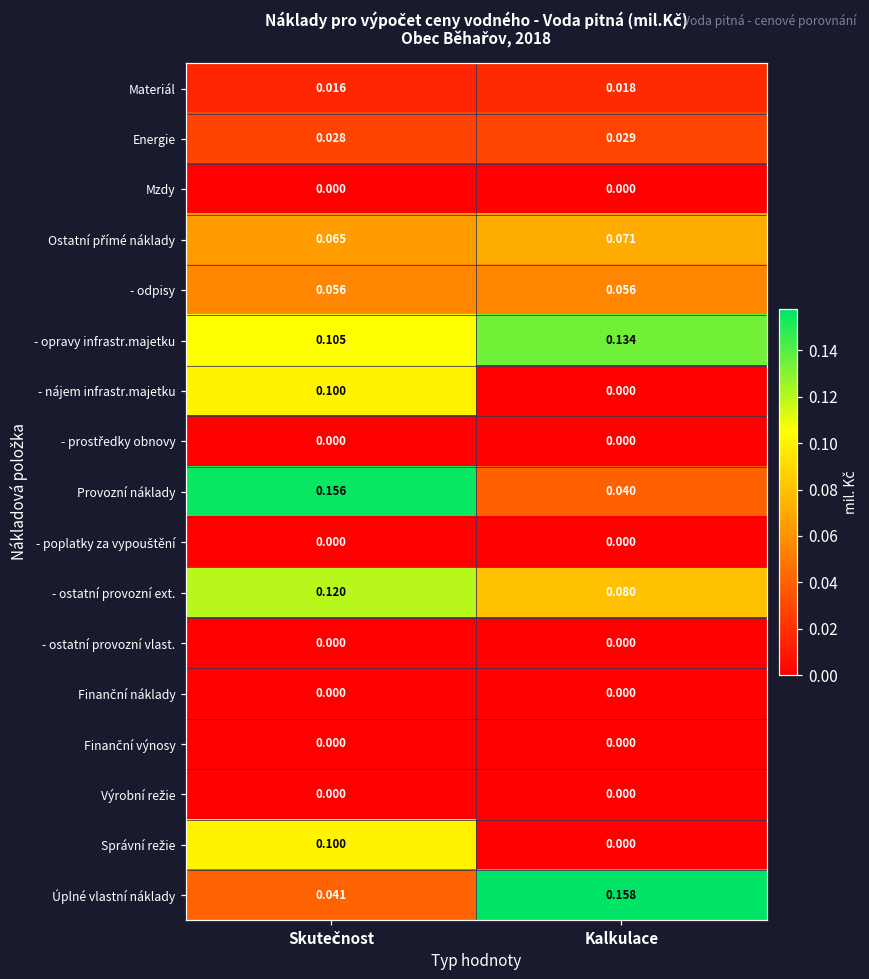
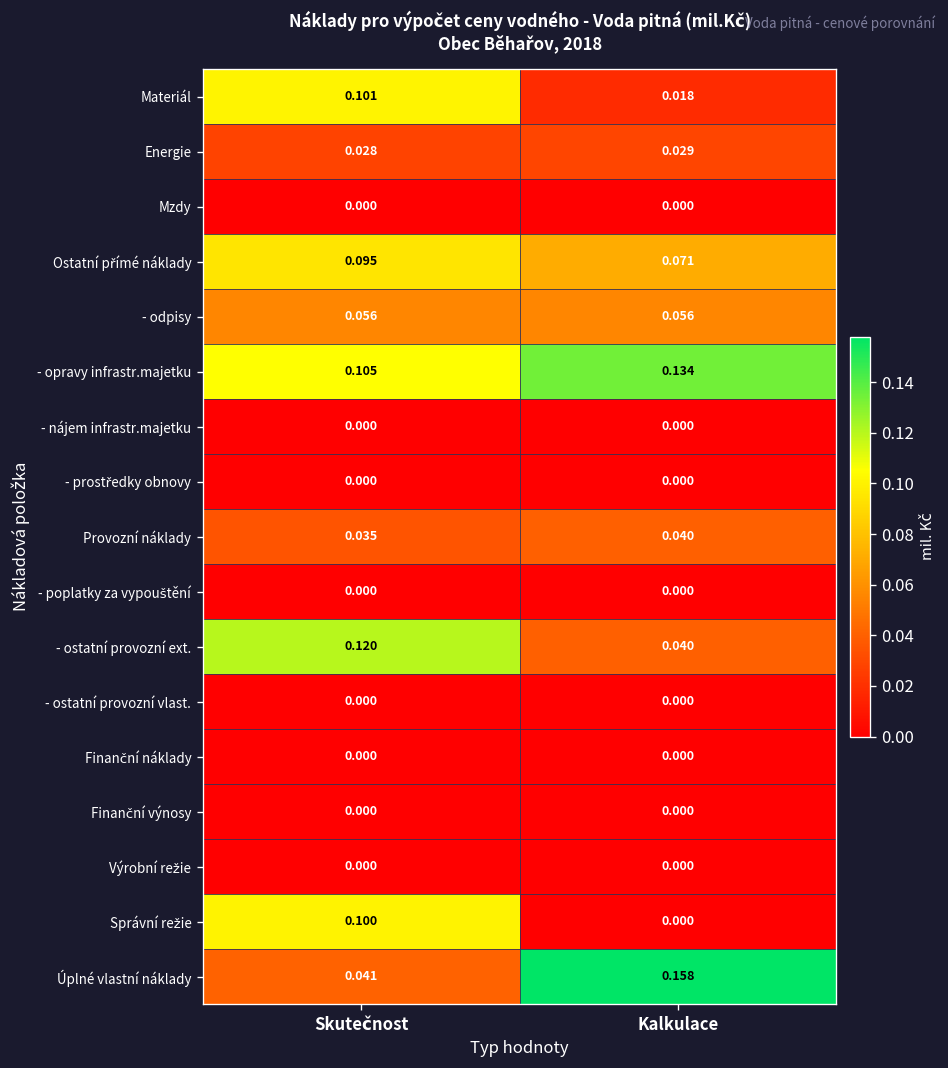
  {
    "Materiál": {
-     "Skutečnost": 0.016,
+     "Skutečnost": 0.101,
      "Kalkulace": 0.018
    },
    "Energie": {
      "Skutečnost": 0.028,
      "Kalkulace": 0.029
    },
    "Mzdy": {
      "Skutečnost": 0.000,
      "Kalkulace": 0.000
    },
    "Ostatní přímé náklady": {
-     "Skutečnost": 0.065,
+     "Skutečnost": 0.095,
      "Kalkulace": 0.071
    },
    "- odpisy": {
      "Skutečnost": 0.056,
      "Kalkulace": 0.056
    },
    "- opravy infrastr.majetku": {
      "Skutečnost": 0.105,
      "Kalkulace": 0.134
    },
    "- nájem infrastr.majetku": {
-     "Skutečnost": 0.100,
+     "Skutečnost": 0.000,
      "Kalkulace": 0.000
    },
    "- prostředky obnovy": {
      "Skutečnost": 0.000,
      "Kalkulace": 0.000
    },
    "Provozní náklady": {
-     "Skutečnost": 0.156,
+     "Skutečnost": 0.035,
      "Kalkulace": 0.040
    },
    "- poplatky za vypouštění": {
      "Skutečnost": 0.000,
      "Kalkulace": 0.000
    },
    "- ostatní provozní ext.": {
      "Skutečnost": 0.120,
-     "Kalkulace": 0.080
+     "Kalkulace": 0.040
    },
    "- ostatní provozní vlast.": {
      "Skutečnost": 0.000,
      "Kalkulace": 0.000
    },
    "Finanční náklady": {
      "Skutečnost": 0.000,
      "Kalkulace": 0.000
    },
    "Finanční výnosy": {
      "Skutečnost": 0.000,
      "Kalkulace": 0.000
    },
    "Výrobní režie": {
      "Skutečnost": 0.000,
      "Kalkulace": 0.000
    },
    "Správní režie": {
      "Skutečnost": 0.100,
      "Kalkulace": 0.000
    },
    "Úplné vlastní náklady": {
      "Skutečnost": 0.041,
      "Kalkulace": 0.158
    }
  }
